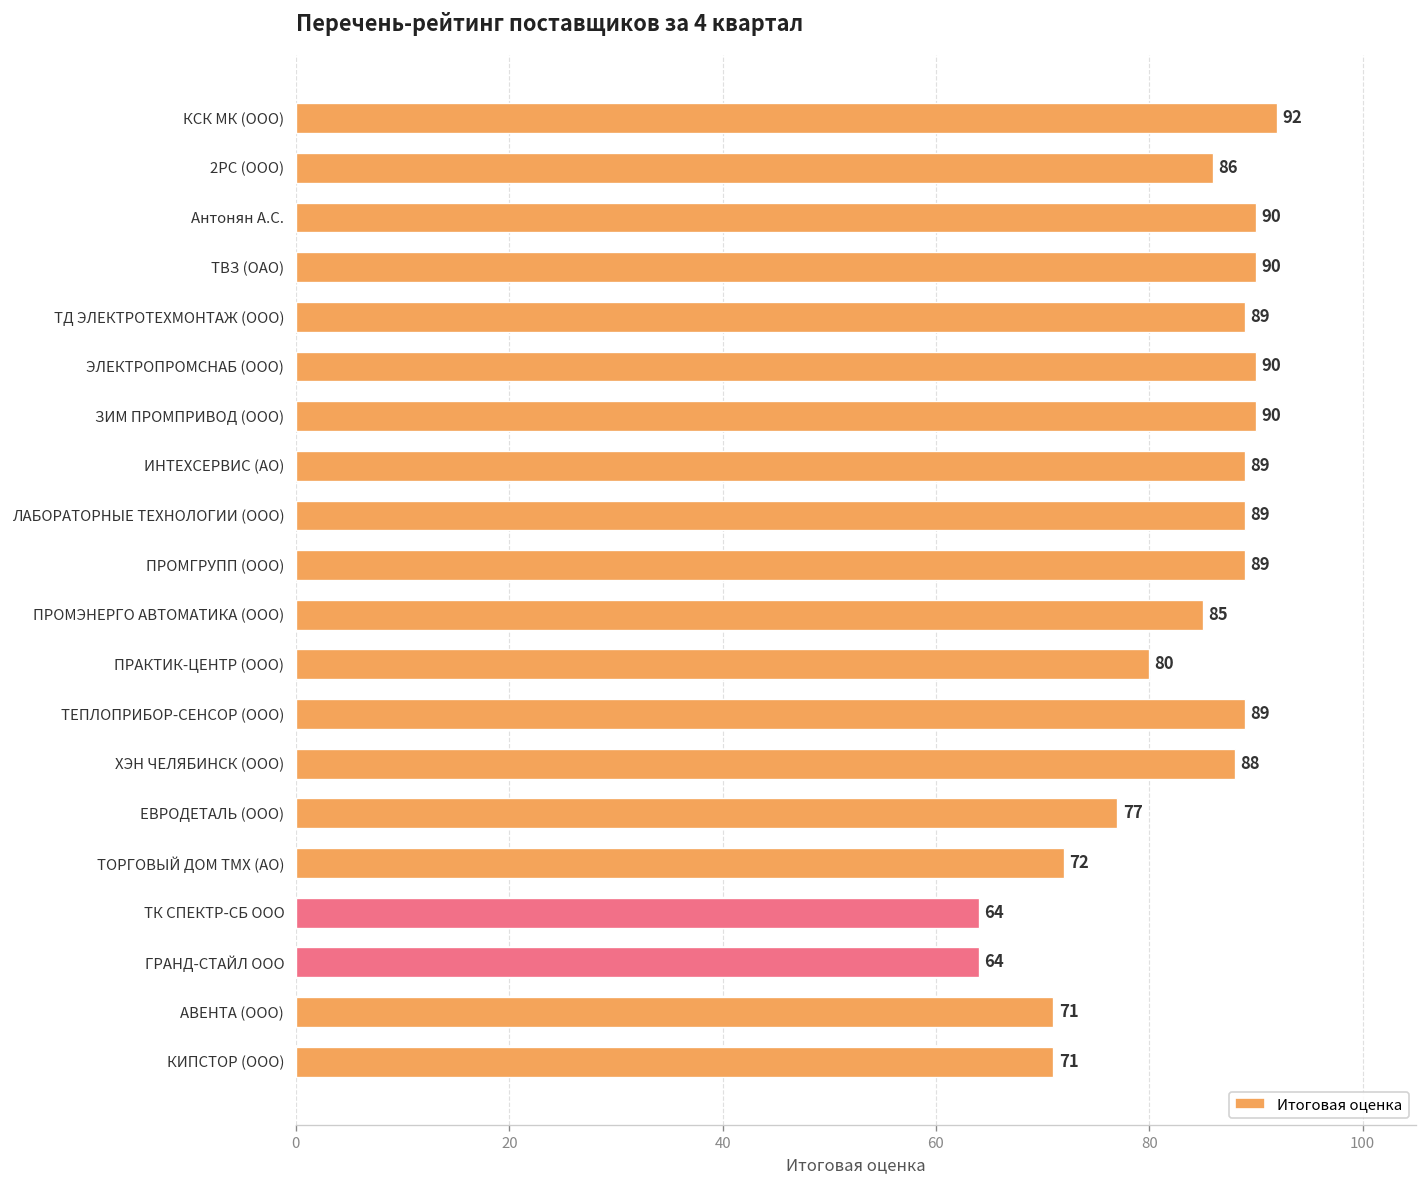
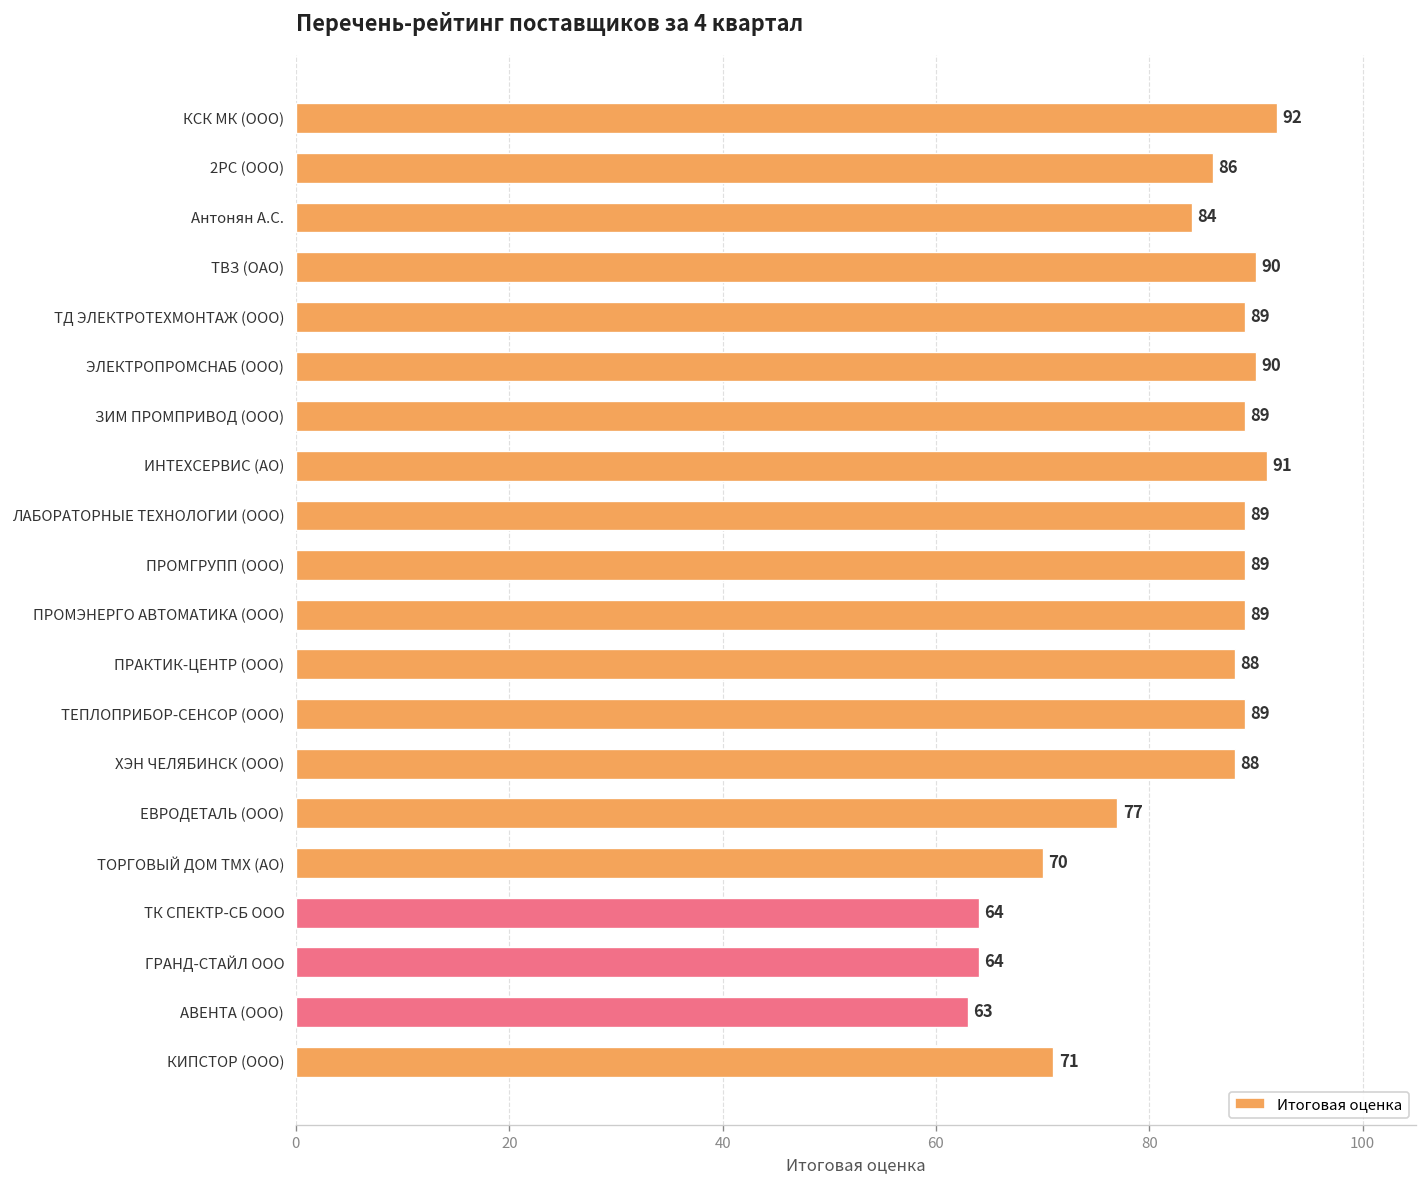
  {
    "КСК МК (ООО)": 92,
    "2РС (ООО)": 86,
-   "Антонян А.С.": 90,
+   "Антонян А.С.": 84,
    "ТВЗ (ОАО)": 90,
    "ТД ЭЛЕКТРОТЕХМОНТАЖ (ООО)": 89,
    "ЭЛЕКТРОПРОМСНАБ (ООО)": 90,
-   "ЗИМ ПРОМПРИВОД (ООО)": 90,
-   "ИНТЕХСЕРВИС (АО)": 89,
+   "ЗИМ ПРОМПРИВОД (ООО)": 89,
+   "ИНТЕХСЕРВИС (АО)": 91,
    "ЛАБОРАТОРНЫЕ ТЕХНОЛОГИИ (ООО)": 89,
    "ПРОМГРУПП (ООО)": 89,
-   "ПРОМЭНЕРГО АВТОМАТИКА (ООО)": 85,
-   "ПРАКТИК-ЦЕНТР (ООО)": 80,
+   "ПРОМЭНЕРГО АВТОМАТИКА (ООО)": 89,
+   "ПРАКТИК-ЦЕНТР (ООО)": 88,
    "ТЕПЛОПРИБОР-СЕНСОР (ООО)": 89,
    "ХЭН ЧЕЛЯБИНСК (ООО)": 88,
    "ЕВРОДЕТАЛЬ (ООО)": 77,
-   "ТОРГОВЫЙ ДОМ ТМХ (АО)": 72,
+   "ТОРГОВЫЙ ДОМ ТМХ (АО)": 70,
    "ТК СПЕКТР-СБ ООО": 64,
    "ГРАНД-СТАЙЛ ООО": 64,
-   "АВЕНТА (ООО)": 71,
+   "АВЕНТА (ООО)": 63,
    "КИПСТОР (ООО)": 71
  }
